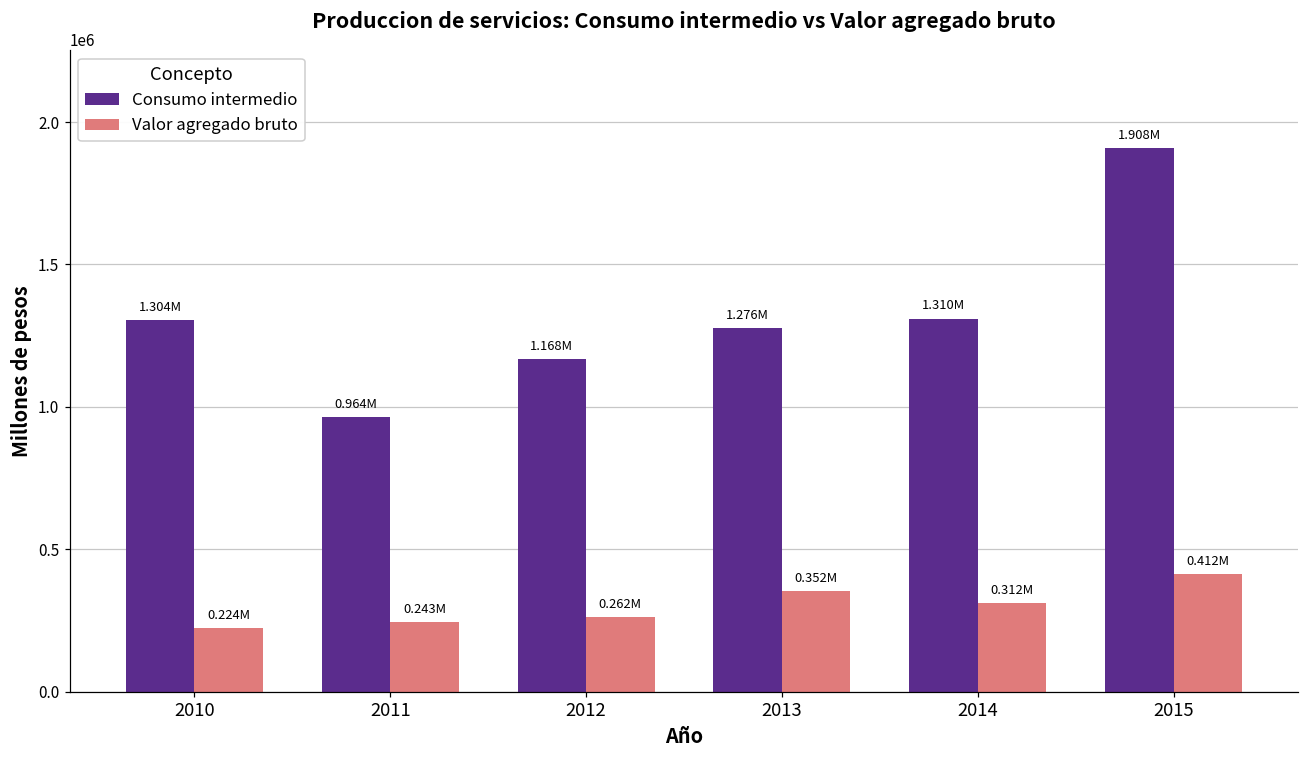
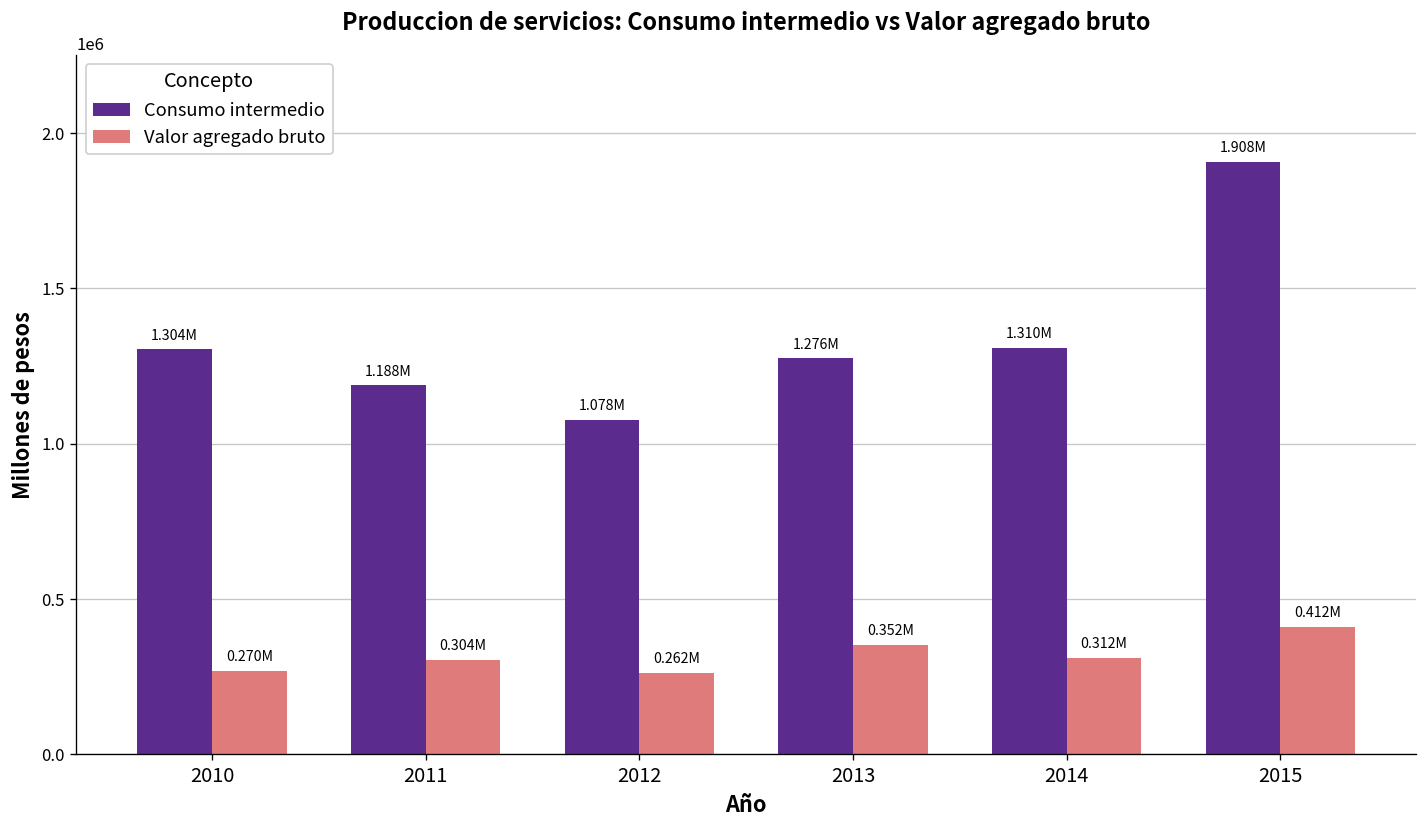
  {
    "Consumo intermedio": {
      "2010": "1.304M",
-     "2011": "0.964M",
-     "2012": "1.168M",
+     "2011": "1.188M",
+     "2012": "1.078M",
      "2013": "1.276M",
      "2014": "1.310M",
      "2015": "1.908M"
    },
    "Valor agregado bruto": {
-     "2010": "0.224M",
-     "2011": "0.243M",
+     "2010": "0.270M",
+     "2011": "0.304M",
      "2012": "0.262M",
      "2013": "0.352M",
      "2014": "0.312M",
      "2015": "0.412M"
    }
  }
